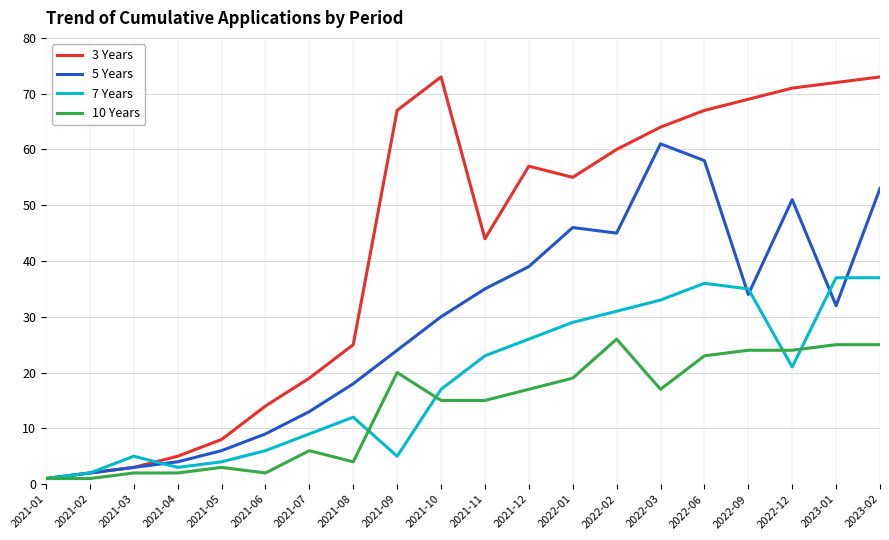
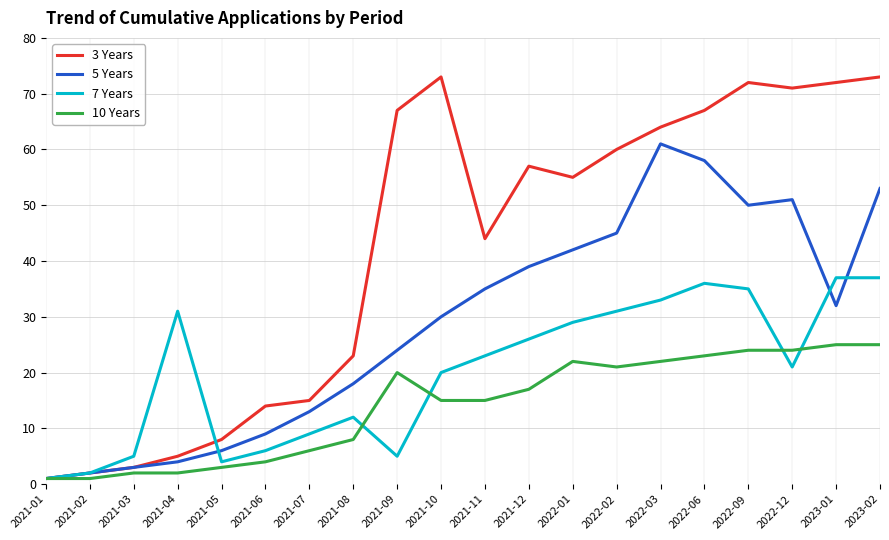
  {
    "3 Years": {
      "2021-04": 5,
      "2021-05": 8,
      "2021-06": 14,
-     "2021-07": 19,
-     "2021-08": 25,
+     "2021-07": 15,
+     "2021-08": 23,
      "2021-09": 67,
      "2021-10": 73,
      "2021-11": 44,
      "2021-12": 57,
      "2022-01": 55,
      "2022-02": 60,
      "2022-03": 64,
      "2022-06": 67,
-     "2022-09": 69,
+     "2022-09": 72,
      "2022-12": 71,
      "2023-01": 72,
      "2023-02": 73
    },
    "5 Years": {
      "2021-04": 4,
      "2021-05": 6,
      "2021-06": 9,
      "2021-07": 13,
      "2021-08": 18,
      "2021-09": 24,
      "2021-10": 30,
      "2021-11": 35,
      "2021-12": 39,
-     "2022-01": 46,
+     "2022-01": 42,
      "2022-02": 45,
      "2022-03": 61,
      "2022-06": 58,
-     "2022-09": 34,
+     "2022-09": 50,
      "2022-12": 51,
      "2023-01": 32,
      "2023-02": 53
    },
    "7 Years": {
      "2021-03": 5,
-     "2021-04": 3,
+     "2021-04": 31,
      "2021-05": 4,
      "2021-06": 6,
      "2021-07": 9,
      "2021-08": 12,
      "2021-09": 5,
-     "2021-10": 17,
+     "2021-10": 20,
      "2021-11": 23,
      "2021-12": 26,
      "2022-01": 29,
      "2022-02": 31,
      "2022-03": 33,
      "2022-06": 36,
      "2022-09": 35,
      "2022-12": 21,
      "2023-01": 37,
      "2023-02": 37
    },
    "10 Years": {
      "2021-02": 1,
      "2021-03": 2,
      "2021-04": 2,
      "2021-05": 3,
-     "2021-06": 2,
+     "2021-06": 4,
      "2021-07": 6,
-     "2021-08": 4,
+     "2021-08": 8,
      "2021-09": 20,
      "2021-10": 15,
      "2021-11": 15,
      "2021-12": 17,
-     "2022-01": 19,
-     "2022-02": 26,
-     "2022-03": 17,
+     "2022-01": 22,
+     "2022-02": 21,
+     "2022-03": 22,
      "2022-06": 23,
      "2022-09": 24,
      "2022-12": 24,
      "2023-01": 25,
      "2023-02": 25
    }
  }
